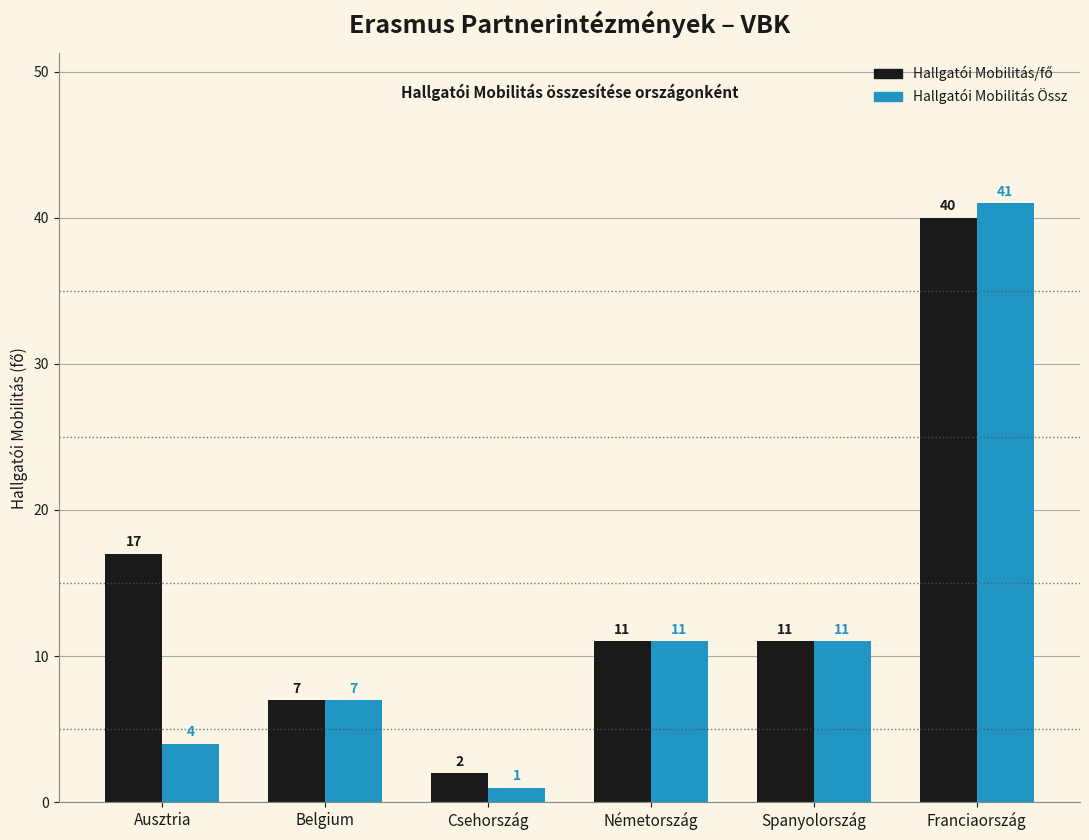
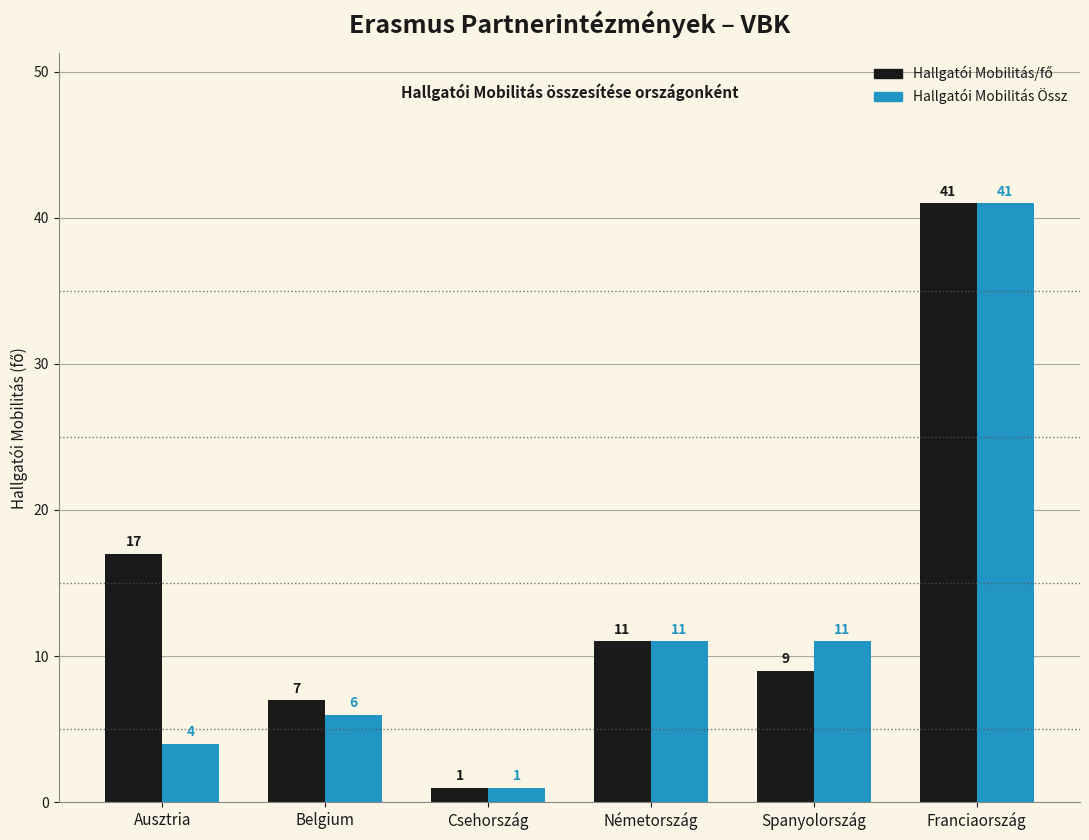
  {
    "Hallgatói Mobilitás/fő": {
      "Ausztria": 17,
      "Belgium": 7,
-     "Csehország": 2,
+     "Csehország": 1,
      "Németország": 11,
-     "Spanyolország": 11,
-     "Franciaország": 40
+     "Spanyolország": 9,
+     "Franciaország": 41
    },
    "Hallgatói Mobilitás Össz": {
      "Ausztria": 4,
-     "Belgium": 7,
+     "Belgium": 6,
      "Csehország": 1,
      "Németország": 11,
      "Spanyolország": 11,
      "Franciaország": 41
    }
  }
